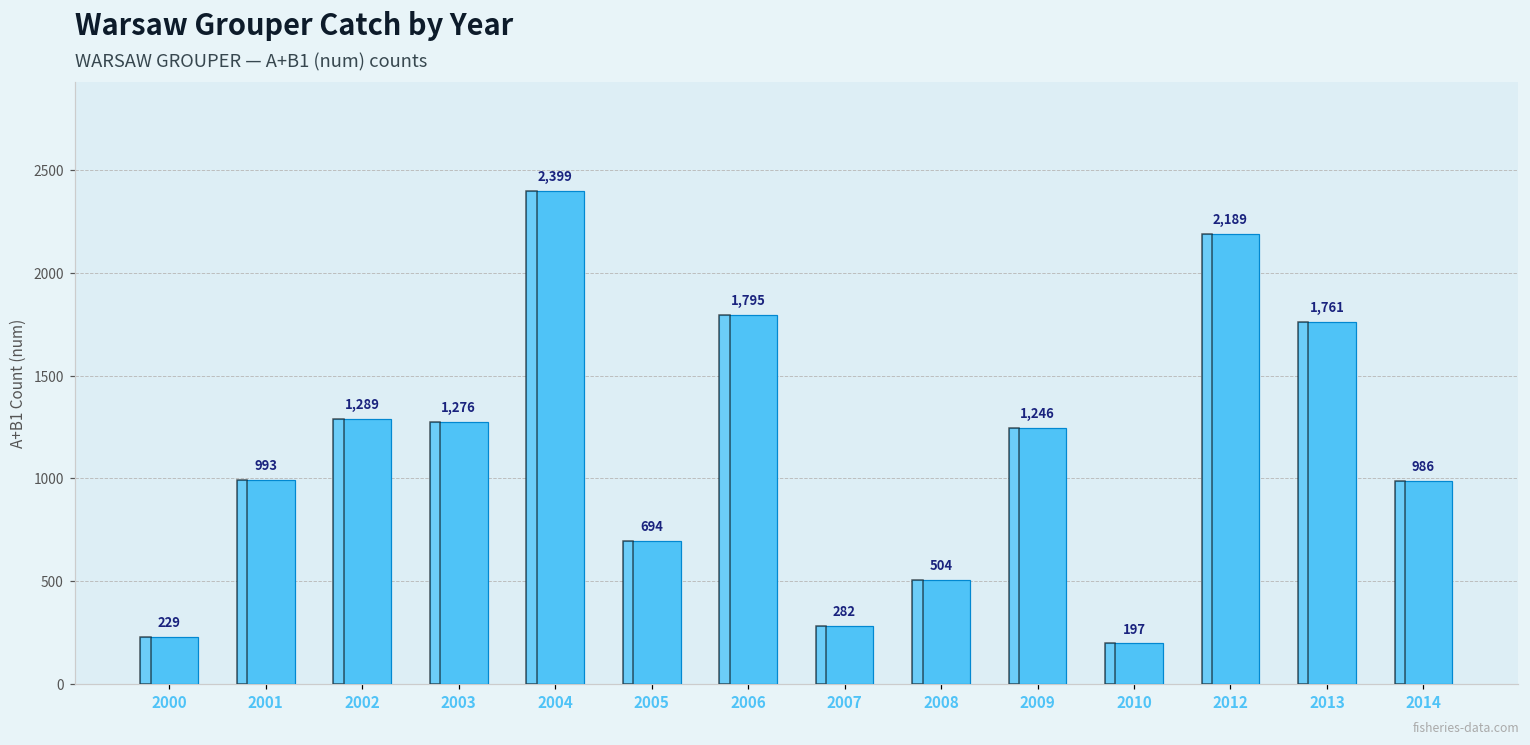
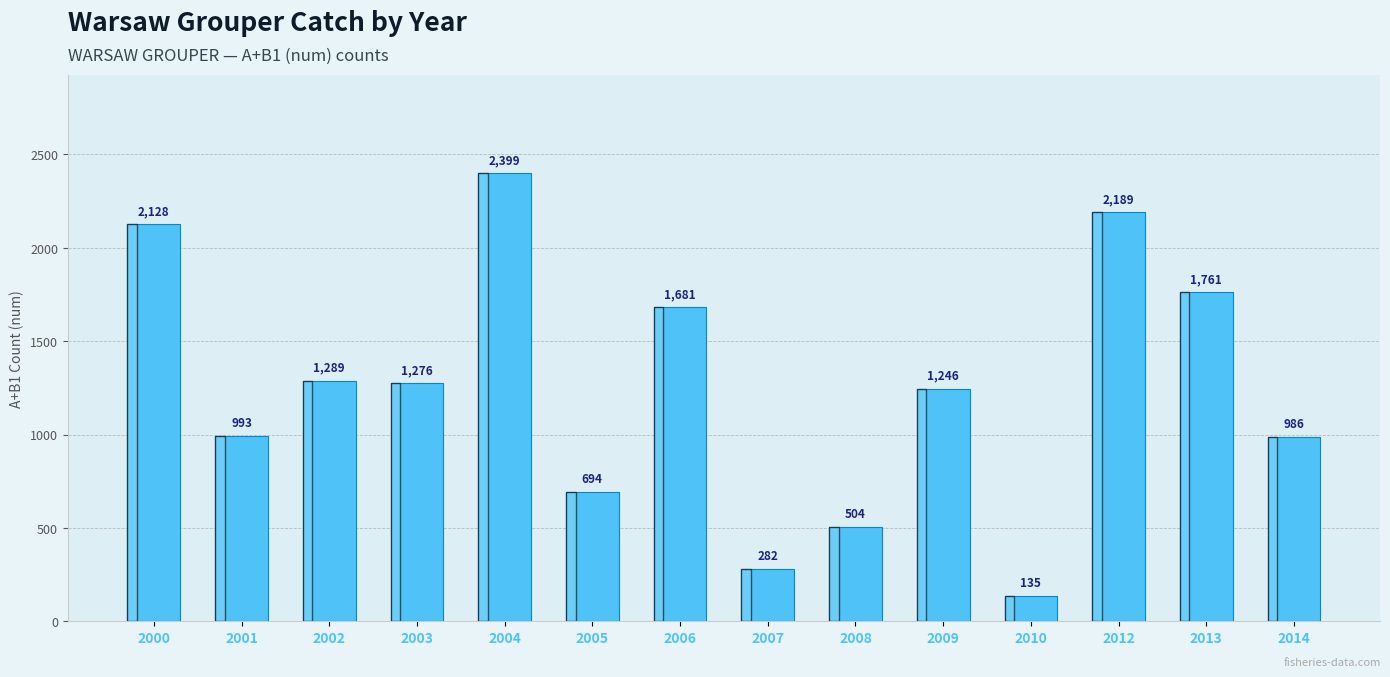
  {
-   "2000": "229",
+   "2000": "2,128",
    "2001": "993",
    "2002": "1,289",
    "2003": "1,276",
    "2004": "2,399",
    "2005": "694",
-   "2006": "1,795",
+   "2006": "1,681",
    "2007": "282",
    "2008": "504",
    "2009": "1,246",
-   "2010": "197",
+   "2010": "135",
    "2012": "2,189",
    "2013": "1,761",
    "2014": "986"
  }
